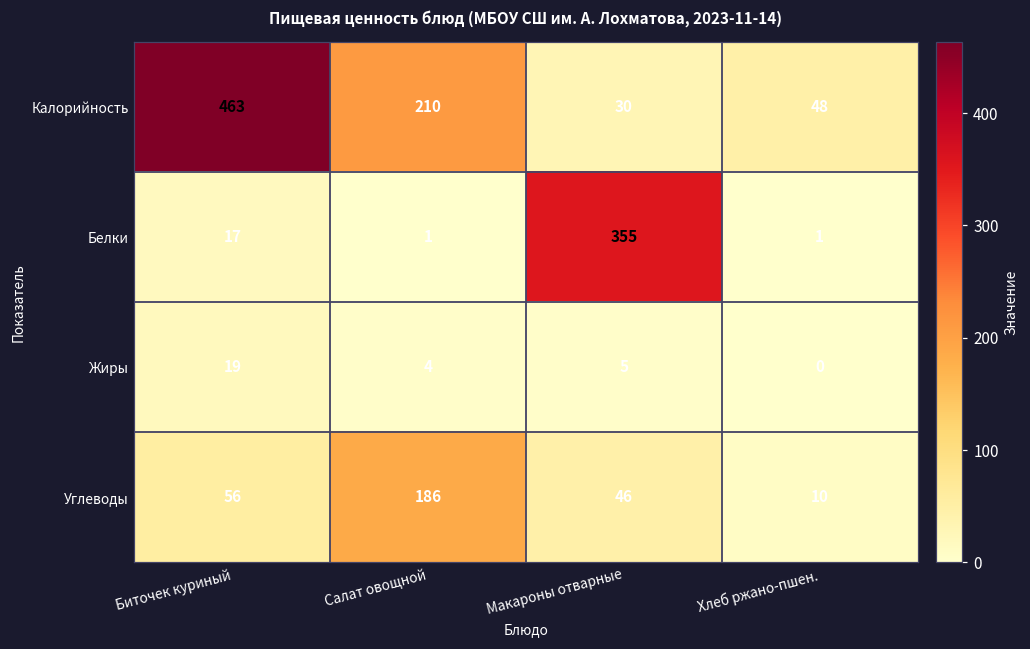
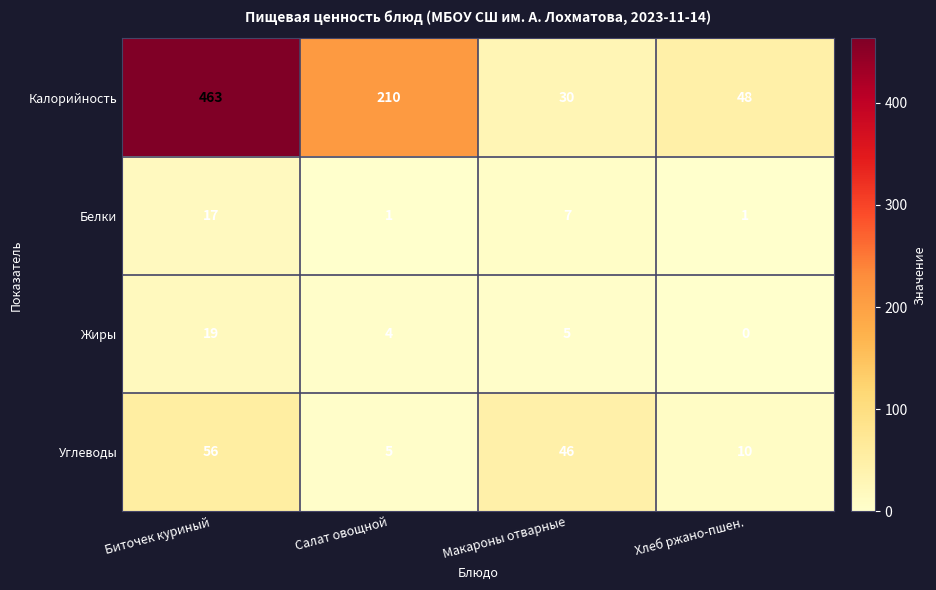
  {
    "Калорийность": {
      "Биточек куриный": 463,
      "Салат овощной": 210,
      "Макароны отварные": 30,
      "Хлеб ржано-пшен.": 48
    },
    "Белки": {
      "Биточек куриный": 17,
      "Салат овощной": 1,
-     "Макароны отварные": 355,
+     "Макароны отварные": 7,
      "Хлеб ржано-пшен.": 1
    },
    "Жиры": {
      "Биточек куриный": 19,
      "Салат овощной": 4,
      "Макароны отварные": 5,
      "Хлеб ржано-пшен.": 0
    },
    "Углеводы": {
      "Биточек куриный": 56,
-     "Салат овощной": 186,
+     "Салат овощной": 5,
      "Макароны отварные": 46,
      "Хлеб ржано-пшен.": 10
    }
  }
